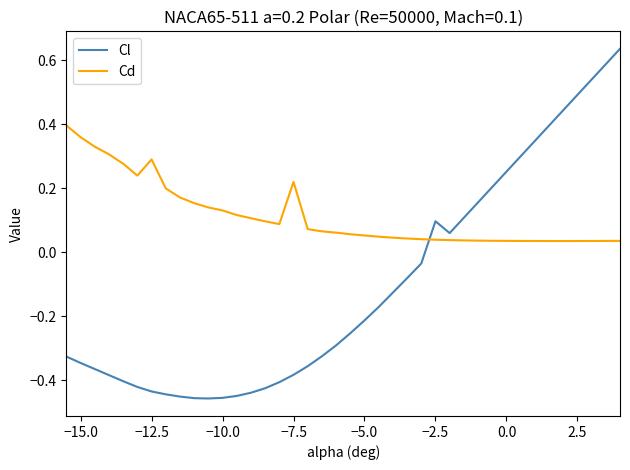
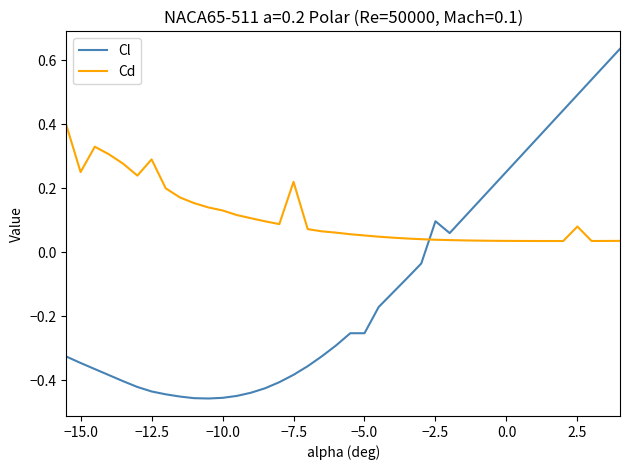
  {
    "Cl": {
      "−15.0": -0.35,
      "−12.5": -0.44,
      "−10.0": -0.46,
      "−7.5": -0.38,
-     "−5.0": -0.21,
+     "−5.0": -0.25,
      "−2.5": 0.10,
      "0.0": 0.25,
      "2.5": 0.49
    },
    "Cd": {
-     "−15.0": 0.36,
+     "−15.0": 0.25,
      "−12.5": 0.29,
      "−10.0": 0.13,
      "−7.5": 0.22,
      "−5.0": 0.05,
      "−2.5": 0.04,
      "0.0": 0.04,
-     "2.5": 0.04
+     "2.5": 0.08
    }
  }
